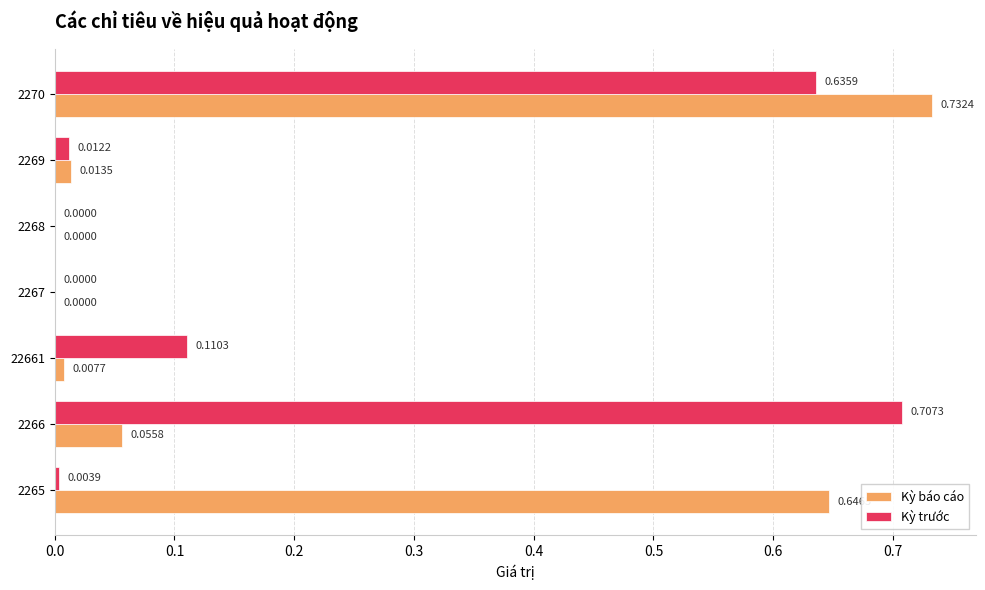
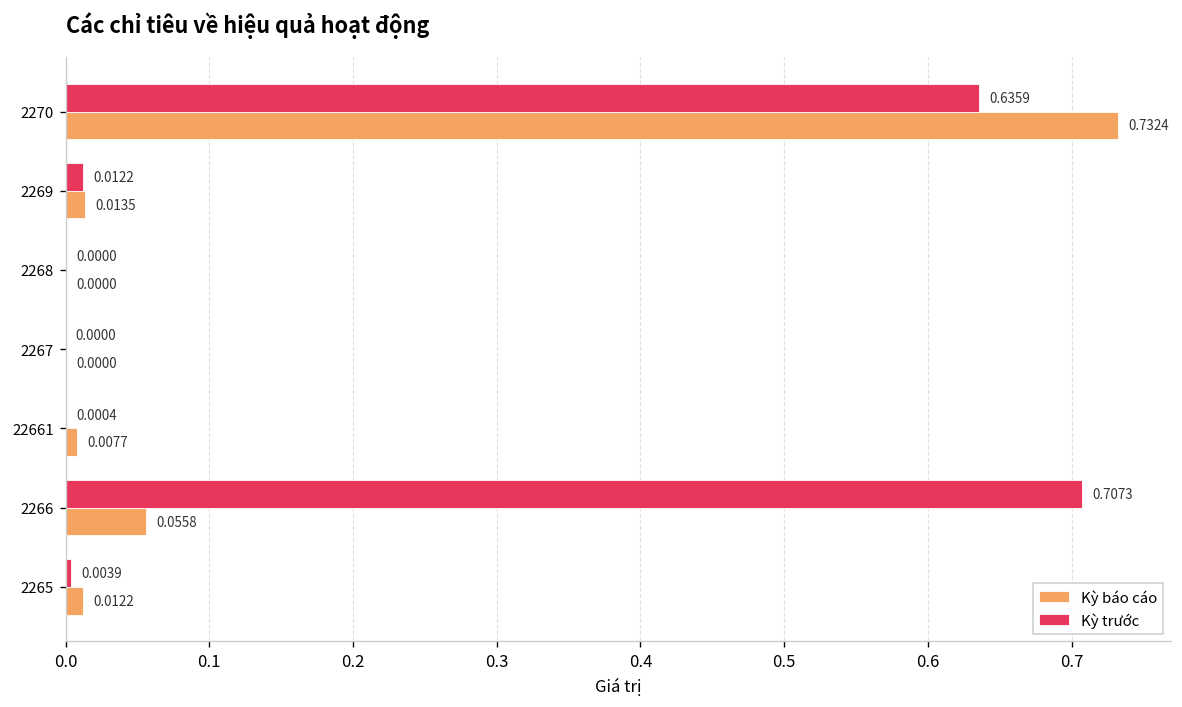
  {
    "Kỳ báo cáo": {
-     "2265": 0.647
+     "2265": 0.012
    },
    "Kỳ trước": {
      "2270": 0.6359,
      "2269": 0.0122,
      "2268": 0.0000,
      "2267": 0.0000,
-     "22661": 0.1103,
+     "22661": 0.0004,
      "2266": 0.7073,
      "2265": 0.0039
    }
  }
